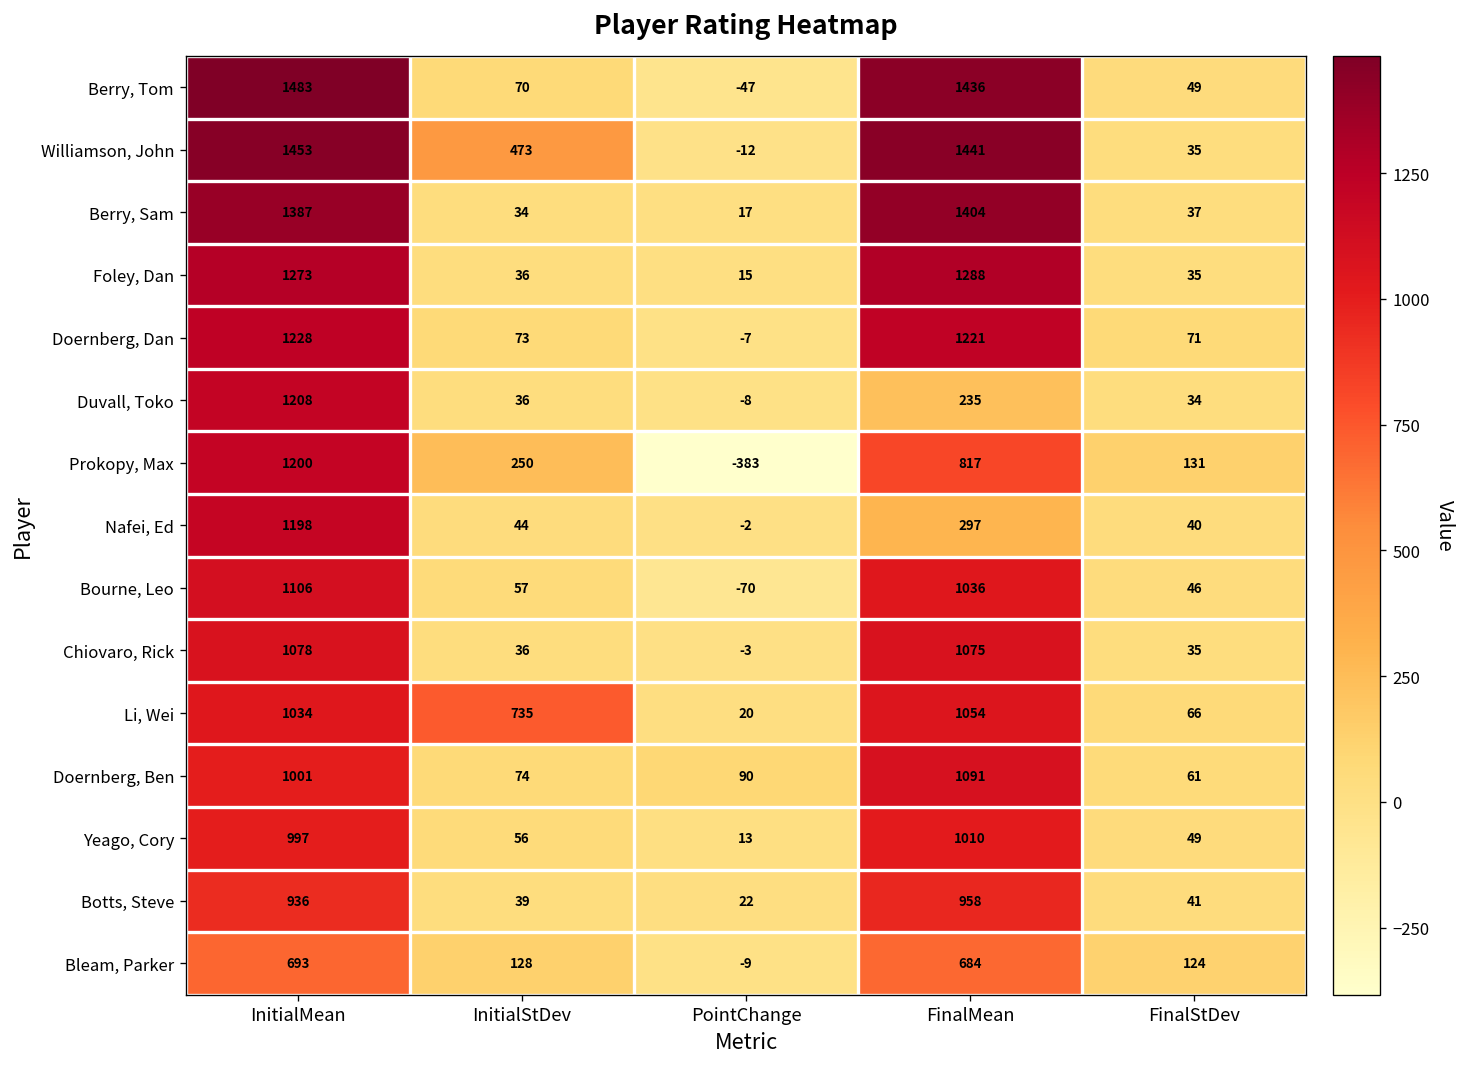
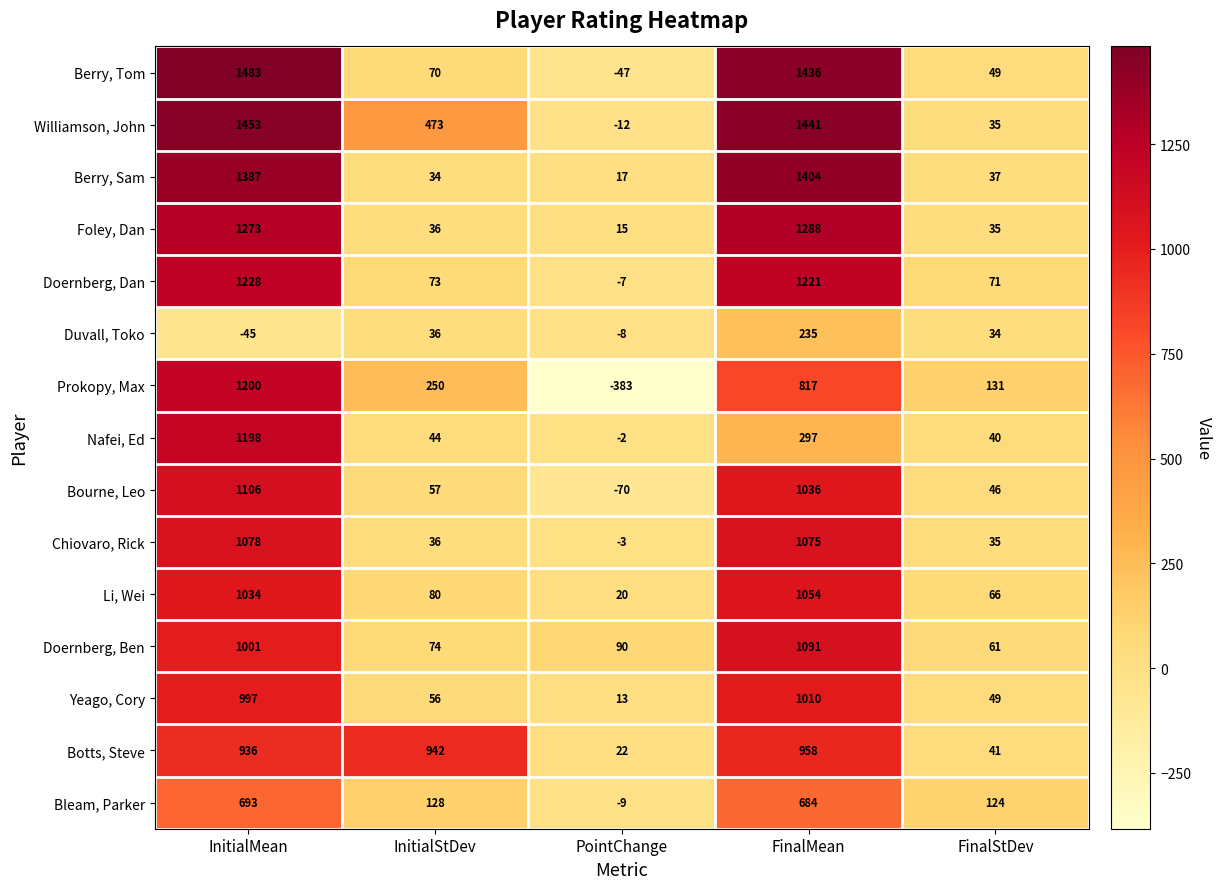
  {
    "Berry, Tom": {
      "InitialMean": 1483,
      "InitialStDev": 70,
      "PointChange": -47,
      "FinalMean": 1436,
      "FinalStDev": 49
    },
    "Williamson, John": {
      "InitialMean": 1453,
      "InitialStDev": 473,
      "PointChange": -12,
      "FinalMean": 1441,
      "FinalStDev": 35
    },
    "Berry, Sam": {
      "InitialMean": 1387,
      "InitialStDev": 34,
      "PointChange": 17,
      "FinalMean": 1404,
      "FinalStDev": 37
    },
    "Foley, Dan": {
      "InitialMean": 1273,
      "InitialStDev": 36,
      "PointChange": 15,
      "FinalMean": 1288,
      "FinalStDev": 35
    },
    "Doernberg, Dan": {
      "InitialMean": 1228,
      "InitialStDev": 73,
      "PointChange": -7,
      "FinalMean": 1221,
      "FinalStDev": 71
    },
    "Duvall, Toko": {
-     "InitialMean": 1208,
+     "InitialMean": -45,
      "InitialStDev": 36,
      "PointChange": -8,
      "FinalMean": 235,
      "FinalStDev": 34
    },
    "Prokopy, Max": {
      "InitialMean": 1200,
      "InitialStDev": 250,
      "PointChange": -383,
      "FinalMean": 817,
      "FinalStDev": 131
    },
    "Nafei, Ed": {
      "InitialMean": 1198,
      "InitialStDev": 44,
      "PointChange": -2,
      "FinalMean": 297,
      "FinalStDev": 40
    },
    "Bourne, Leo": {
      "InitialMean": 1106,
      "InitialStDev": 57,
      "PointChange": -70,
      "FinalMean": 1036,
      "FinalStDev": 46
    },
    "Chiovaro, Rick": {
      "InitialMean": 1078,
      "InitialStDev": 36,
      "PointChange": -3,
      "FinalMean": 1075,
      "FinalStDev": 35
    },
    "Li, Wei": {
      "InitialMean": 1034,
-     "InitialStDev": 735,
+     "InitialStDev": 80,
      "PointChange": 20,
      "FinalMean": 1054,
      "FinalStDev": 66
    },
    "Doernberg, Ben": {
      "InitialMean": 1001,
      "InitialStDev": 74,
      "PointChange": 90,
      "FinalMean": 1091,
      "FinalStDev": 61
    },
    "Yeago, Cory": {
      "InitialMean": 997,
      "InitialStDev": 56,
      "PointChange": 13,
      "FinalMean": 1010,
      "FinalStDev": 49
    },
    "Botts, Steve": {
      "InitialMean": 936,
-     "InitialStDev": 39,
+     "InitialStDev": 942,
      "PointChange": 22,
      "FinalMean": 958,
      "FinalStDev": 41
    },
    "Bleam, Parker": {
      "InitialMean": 693,
      "InitialStDev": 128,
      "PointChange": -9,
      "FinalMean": 684,
      "FinalStDev": 124
    }
  }
